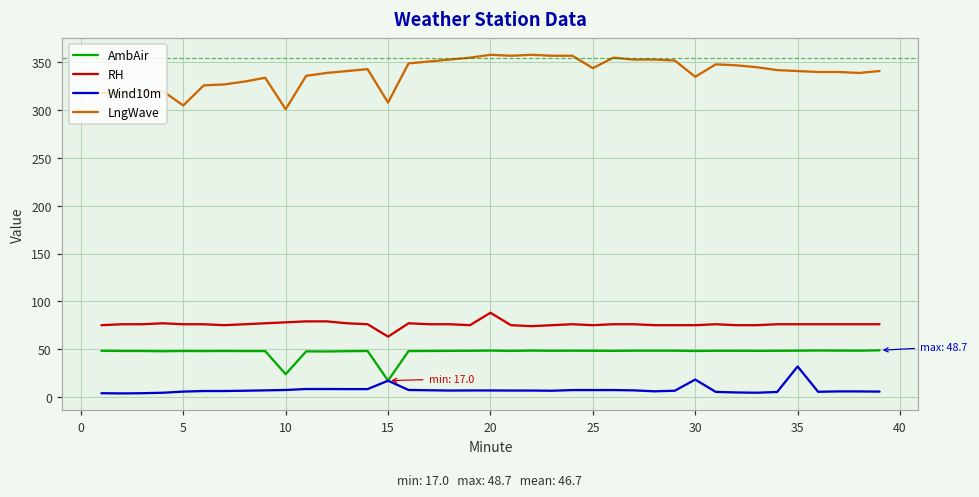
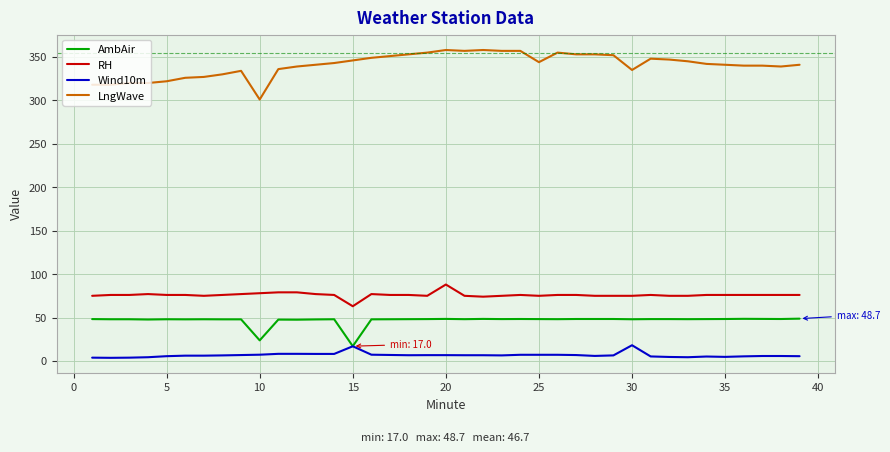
  {
    "AmbAir": {
      "5": 50,
      "10": 20,
      "20": 50,
      "25": 50,
      "30": 50,
      "35": 50
    },
    "RH": {
      "5": 80,
      "10": 80,
      "15": 60,
      "20": 90,
      "25": 80,
      "30": 80,
      "35": 80
    },
    "Wind10m": {
      "5": 10,
      "10": 10,
      "20": 10,
      "25": 10,
      "30": 20,
-     "35": 30
+     "35": 0
    },
    "LngWave": {
-     "5": 310,
+     "5": 320,
      "10": 300,
-     "15": 310,
+     "15": 350,
      "20": 360,
      "25": 340,
      "30": 340,
      "35": 340
    }
  }
